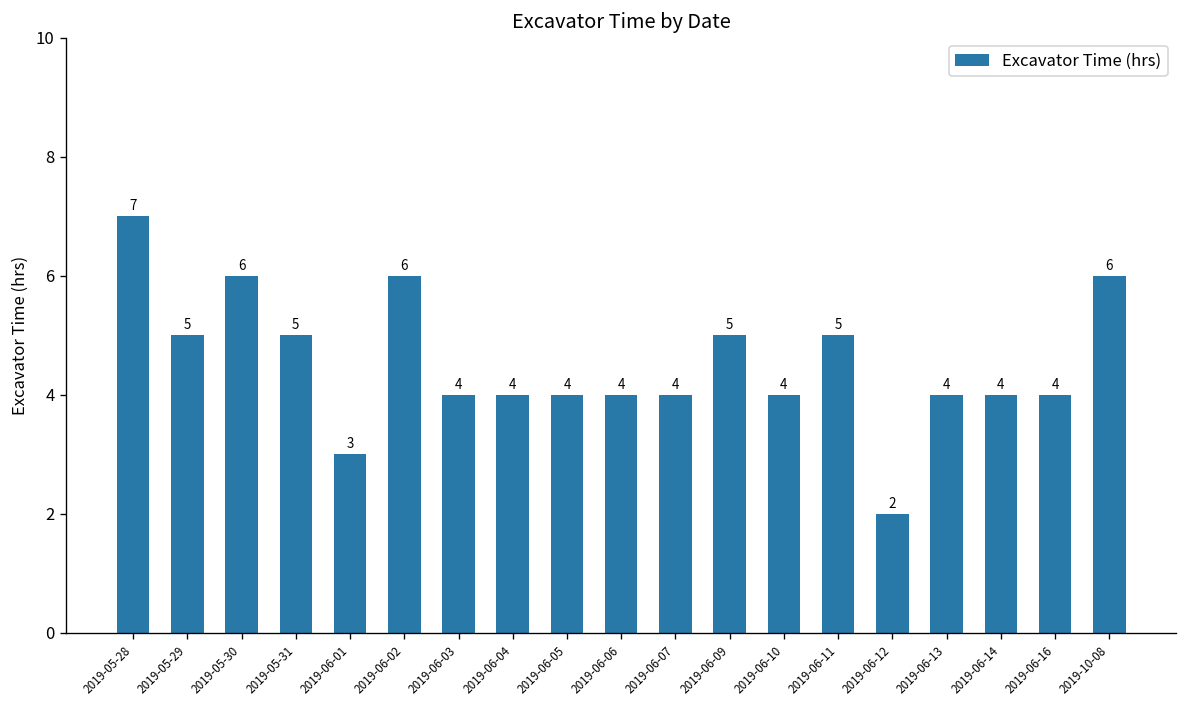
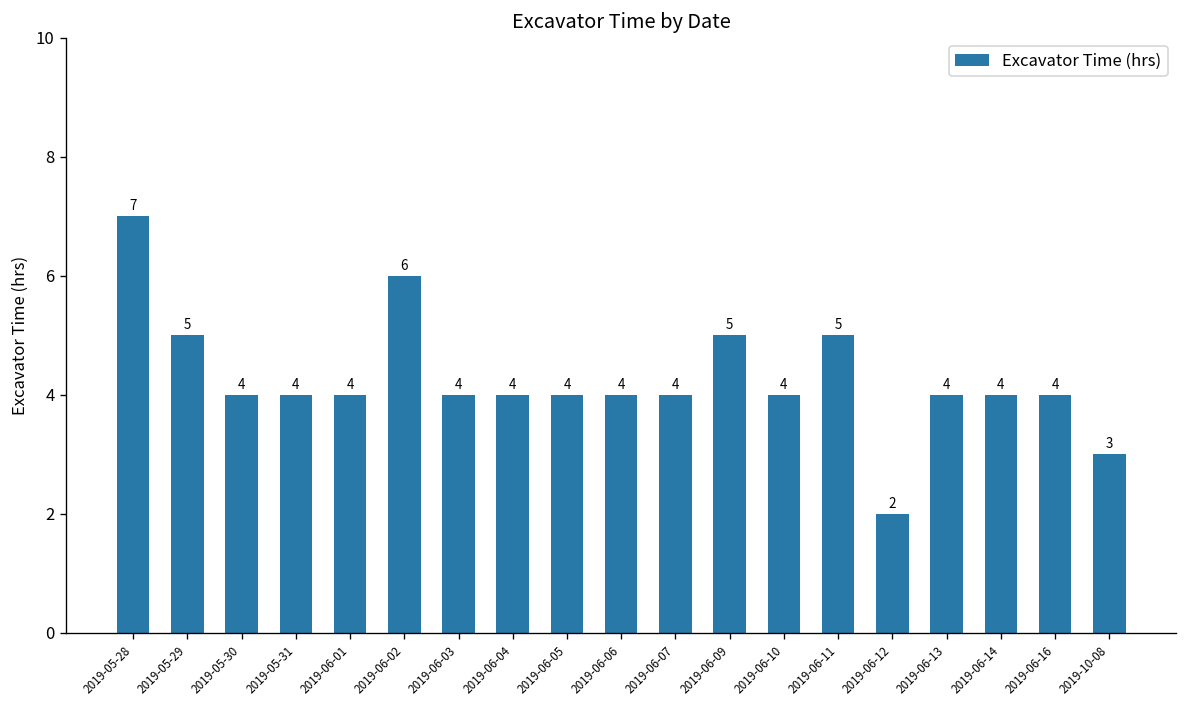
  {
    "2019-05-28": 7,
    "2019-05-29": 5,
-   "2019-05-30": 6,
-   "2019-05-31": 5,
-   "2019-06-01": 3,
+   "2019-05-30": 4,
+   "2019-05-31": 4,
+   "2019-06-01": 4,
    "2019-06-02": 6,
    "2019-06-03": 4,
    "2019-06-04": 4,
    "2019-06-05": 4,
    "2019-06-06": 4,
    "2019-06-07": 4,
    "2019-06-09": 5,
    "2019-06-10": 4,
    "2019-06-11": 5,
    "2019-06-12": 2,
    "2019-06-13": 4,
    "2019-06-14": 4,
    "2019-06-16": 4,
-   "2019-10-08": 6
+   "2019-10-08": 3
  }
